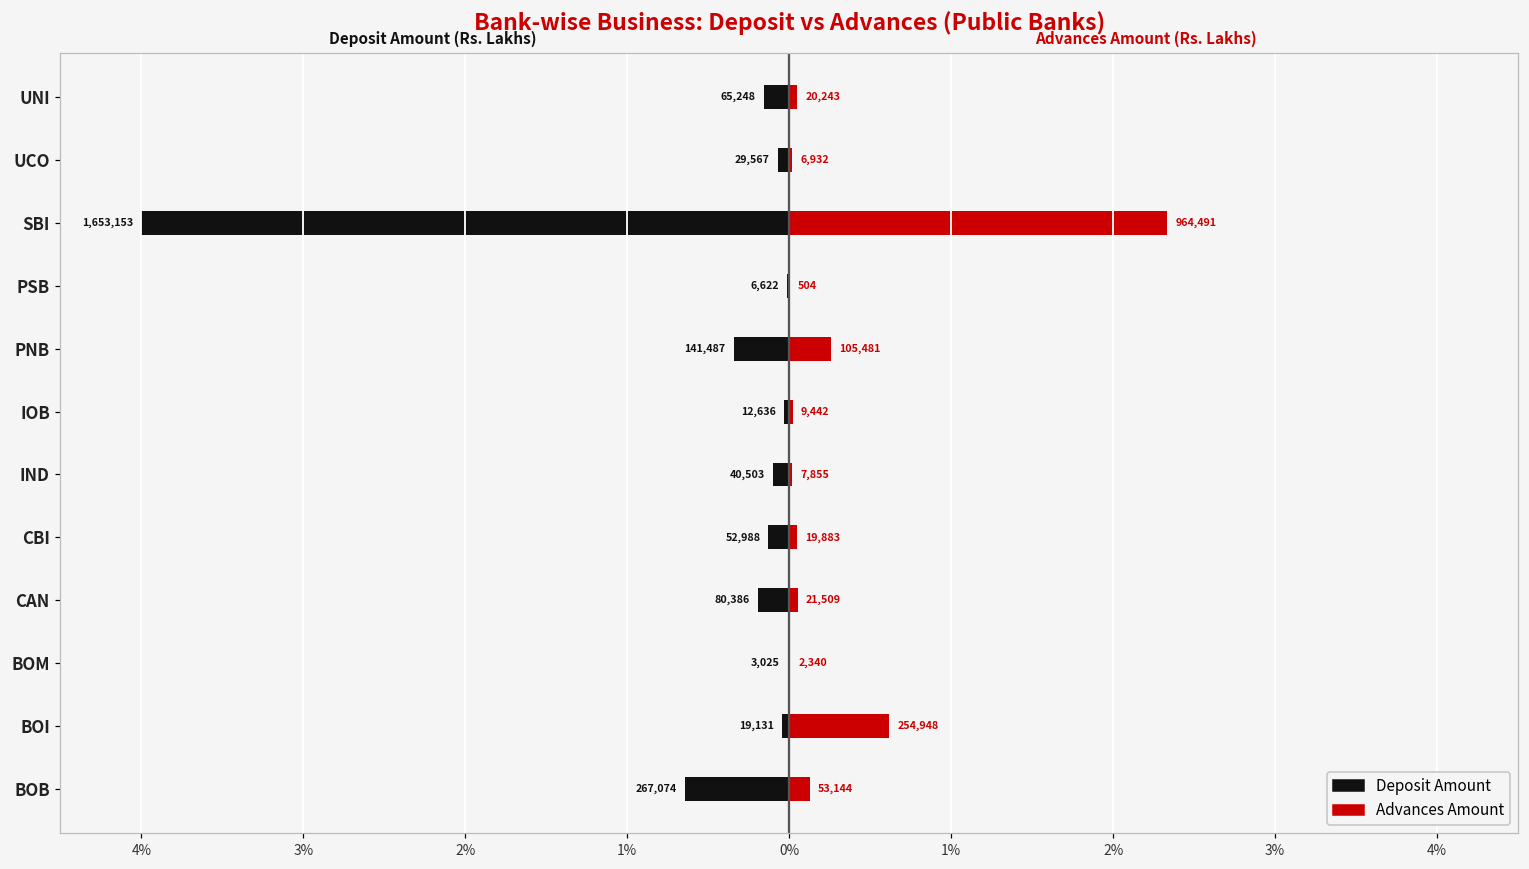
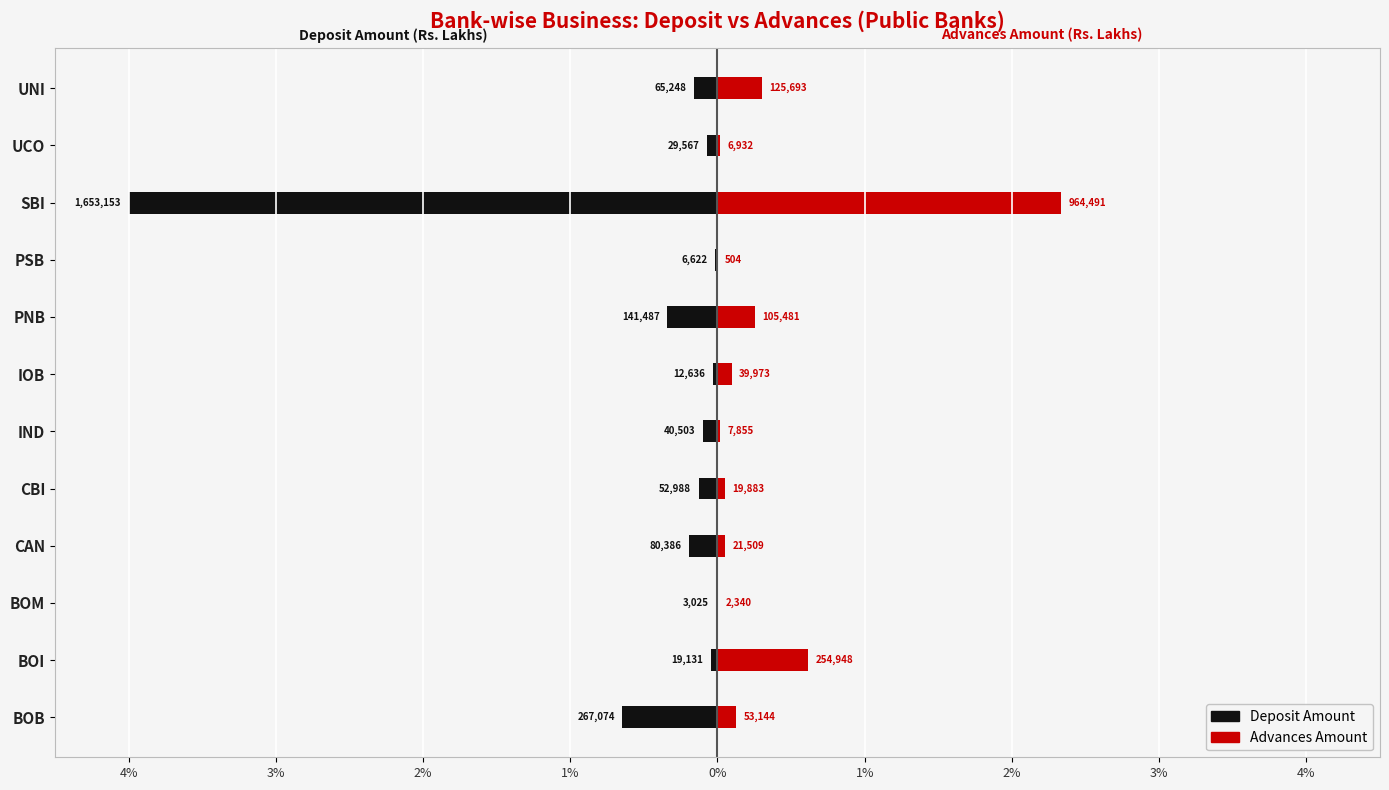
  {
    "Advances Amount": {
-     "UNI": "20,243",
-     "IOB": "9,442"
+     "UNI": "125,693",
+     "IOB": "39,973"
    }
  }
